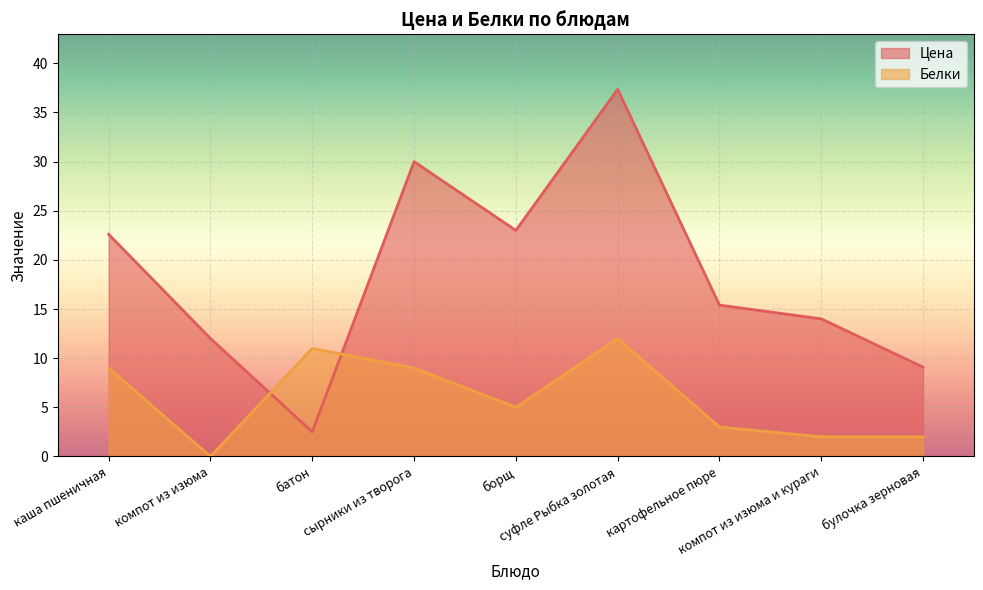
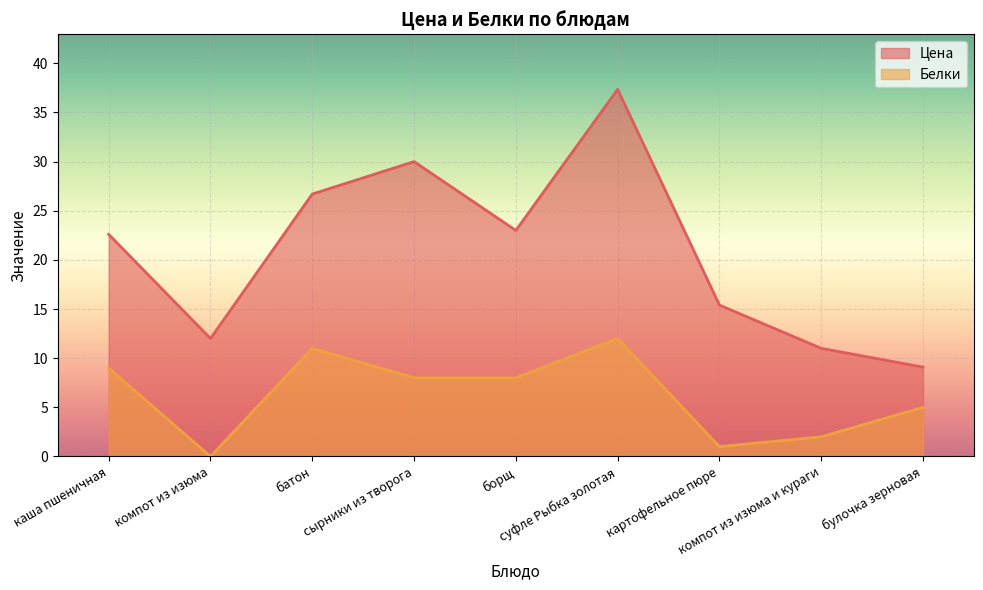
  {
    "Цена": {
      "каша пшеничная": 23,
      "компот из изюма": 12,
-     "батон": 3,
+     "батон": 27,
      "сырники из творога": 30,
      "борщ": 23,
      "суфле Рыбка золотая": 37,
      "картофельное пюре": 15,
-     "компот из изюма и кураги": 14,
+     "компот из изюма и кураги": 11,
      "булочка зерновая": 9
    },
    "Белки": {
      "каша пшеничная": 9,
      "компот из изюма": 0,
      "батон": 11,
-     "сырники из творога": 9,
-     "борщ": 5,
+     "сырники из творога": 8,
+     "борщ": 8,
      "суфле Рыбка золотая": 12,
-     "картофельное пюре": 3,
+     "картофельное пюре": 1,
      "компот из изюма и кураги": 2,
-     "булочка зерновая": 2
+     "булочка зерновая": 5
    }
  }
